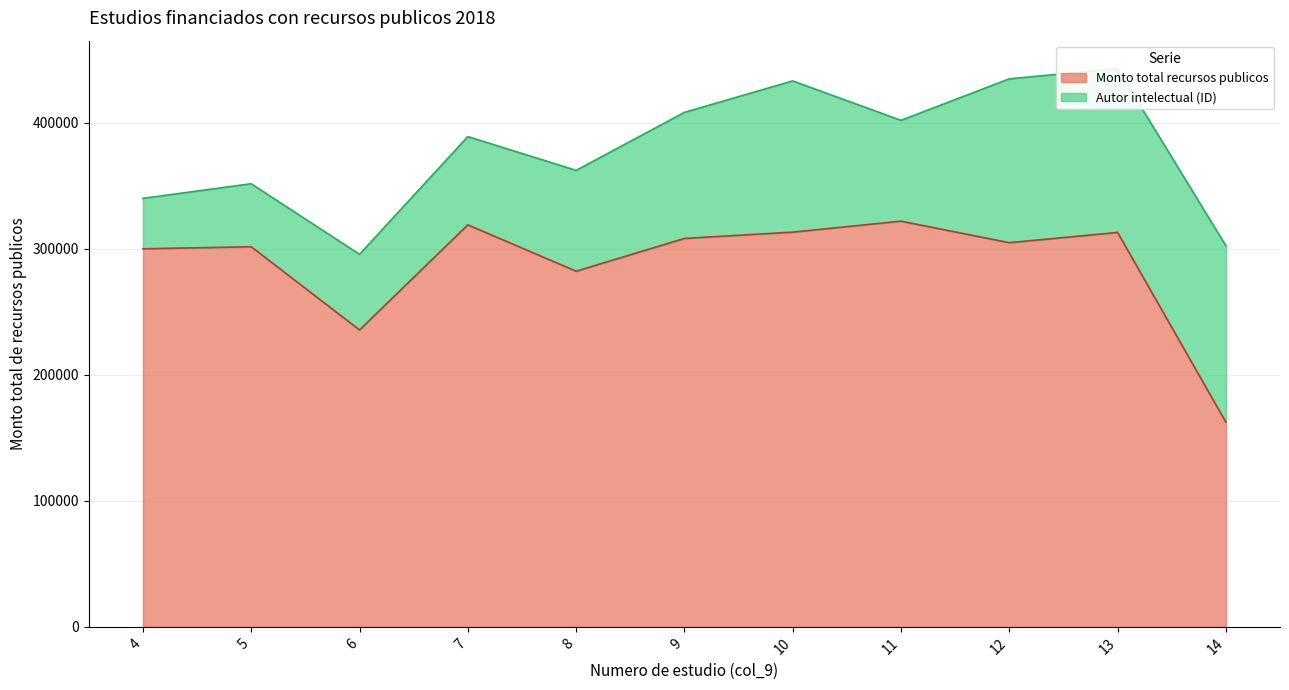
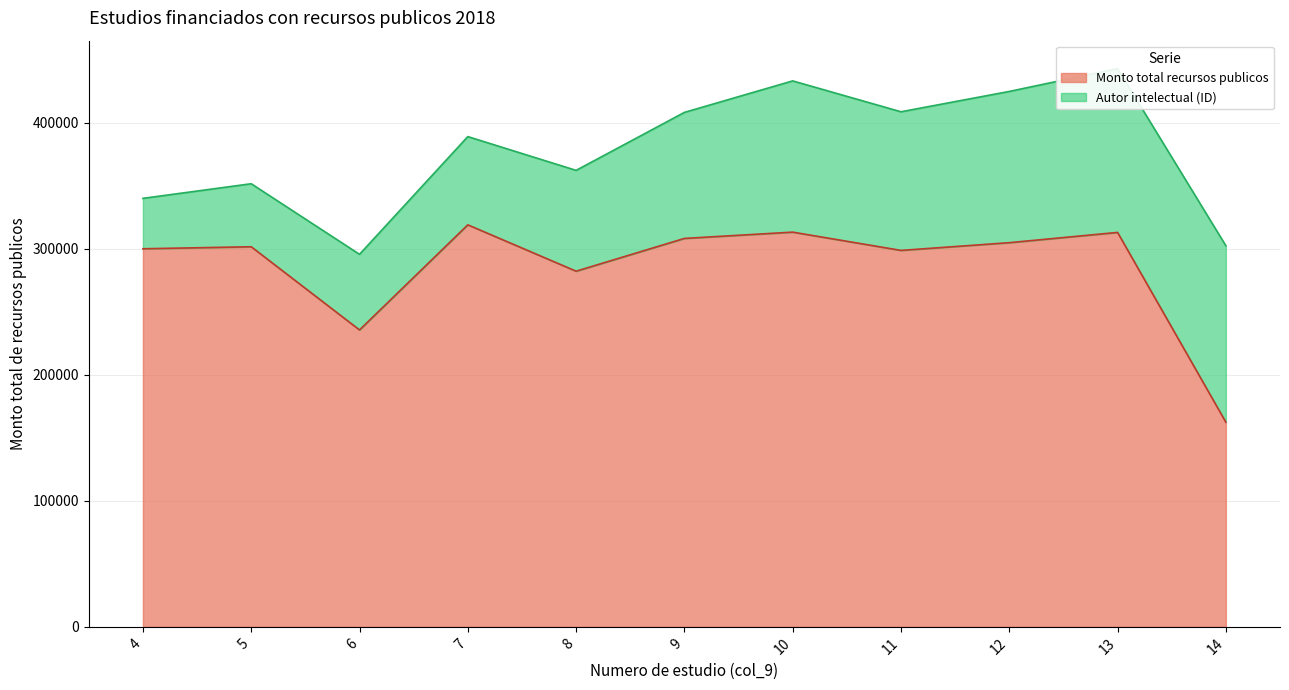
  {
    "Monto total recursos publicos": {
      "4": 300000,
      "5": 302000,
      "6": 236000,
      "7": 319000,
      "8": 282000,
      "9": 308000,
      "10": 313000,
-     "11": 322000,
+     "11": 299000,
      "12": 305000,
      "13": 313000,
      "14": 162000
    },
    "Autor intelectual (ID)": {
      "4": 40000,
      "5": 50000,
      "6": 60000,
      "7": 70000,
      "8": 80000,
      "9": 100000,
      "10": 120000,
-     "11": 80000,
-     "12": 130000,
+     "11": 110000,
+     "12": 120000,
      "14": 140000
    }
  }
